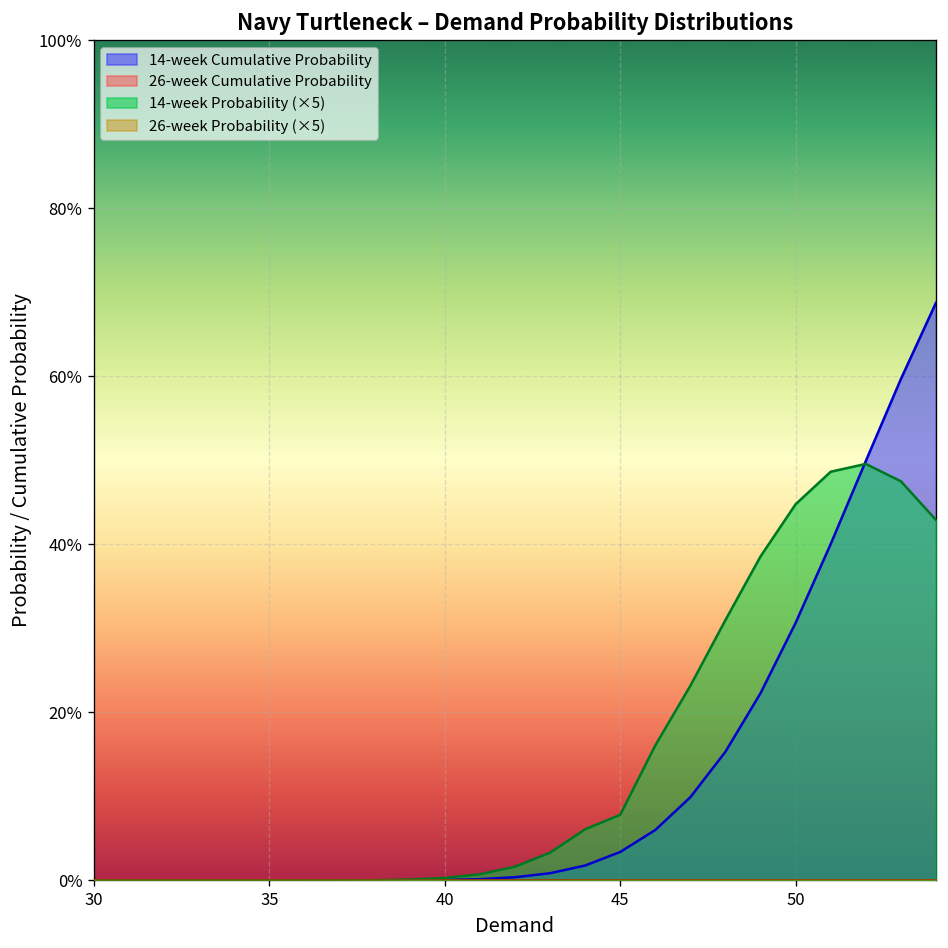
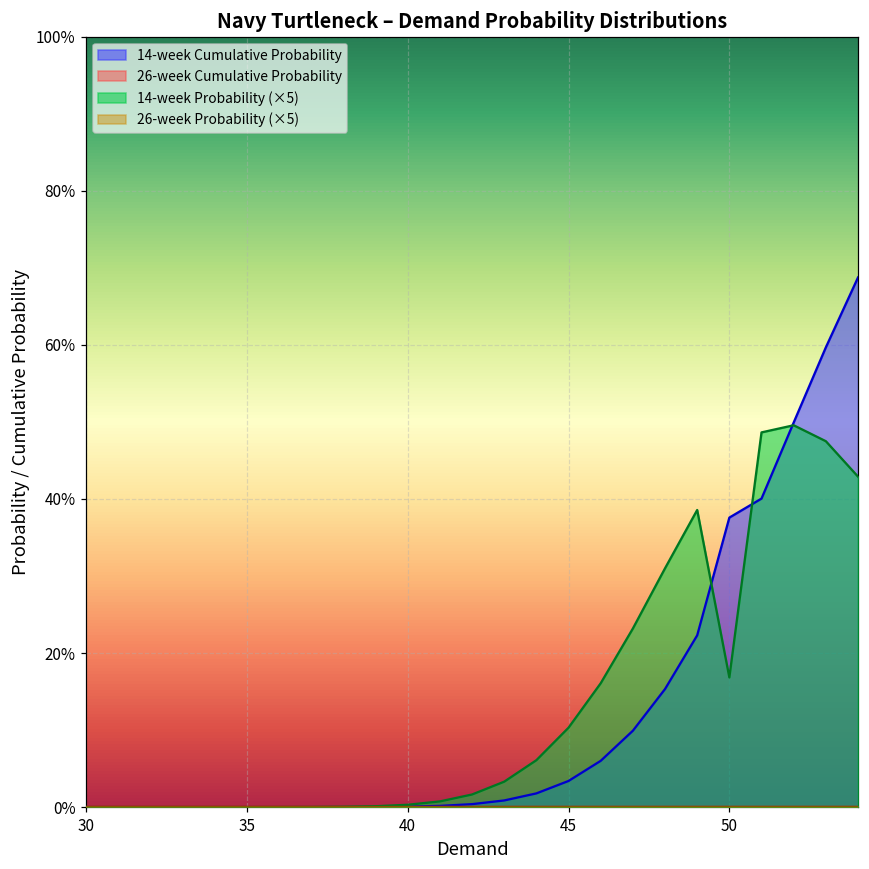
  {
    "14-week Cumulative Probability": {
      "45": "3%",
-     "50": "31%"
+     "50": "38%"
    },
    "26-week Probability (×5)": {
      "45": "0%",
      "50": "0%"
    },
    "14-week Probability (×5)": {
-     "45": "8%",
-     "50": "45%"
+     "45": "10%",
+     "50": "17%"
    }
  }
